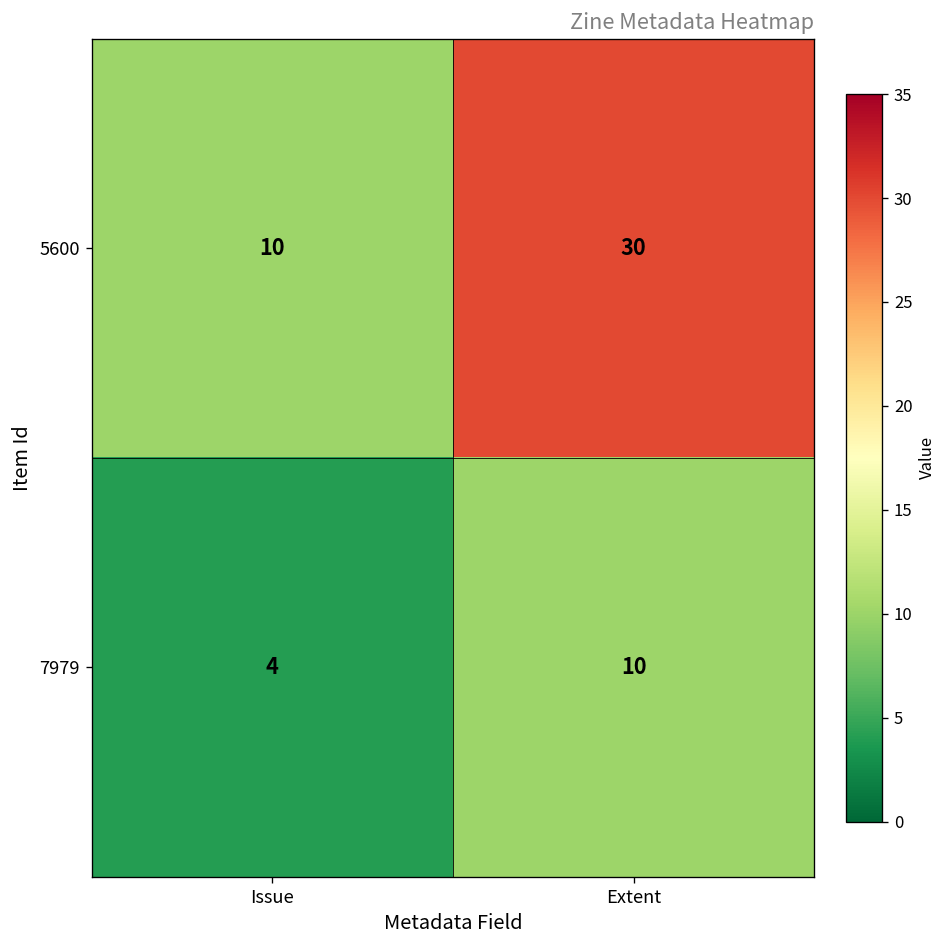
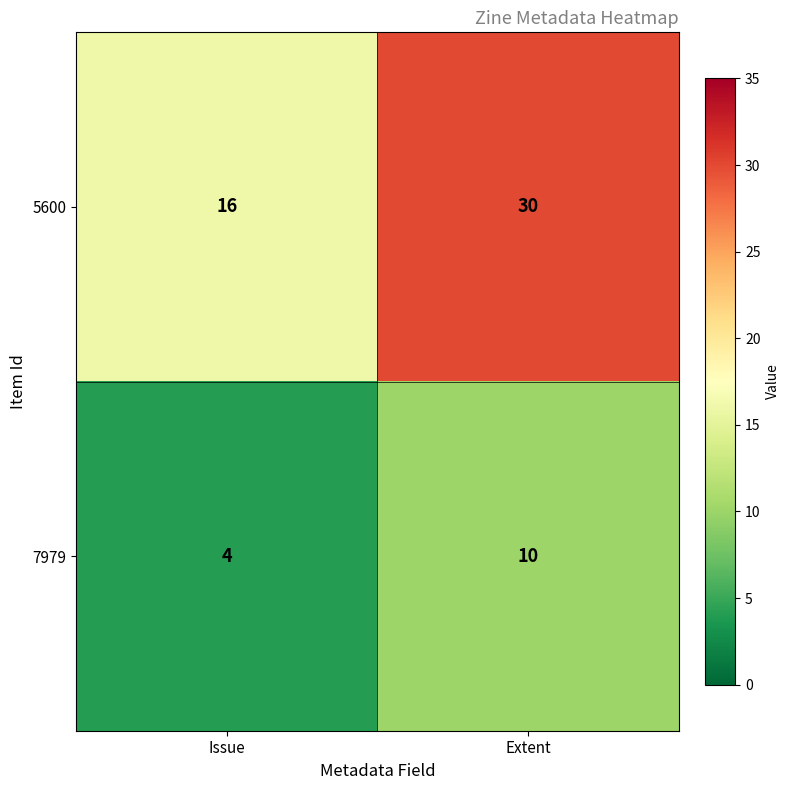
  {
    "5600": {
-     "Issue": 10,
+     "Issue": 16,
      "Extent": 30
    },
    "7979": {
      "Issue": 4,
      "Extent": 10
    }
  }
